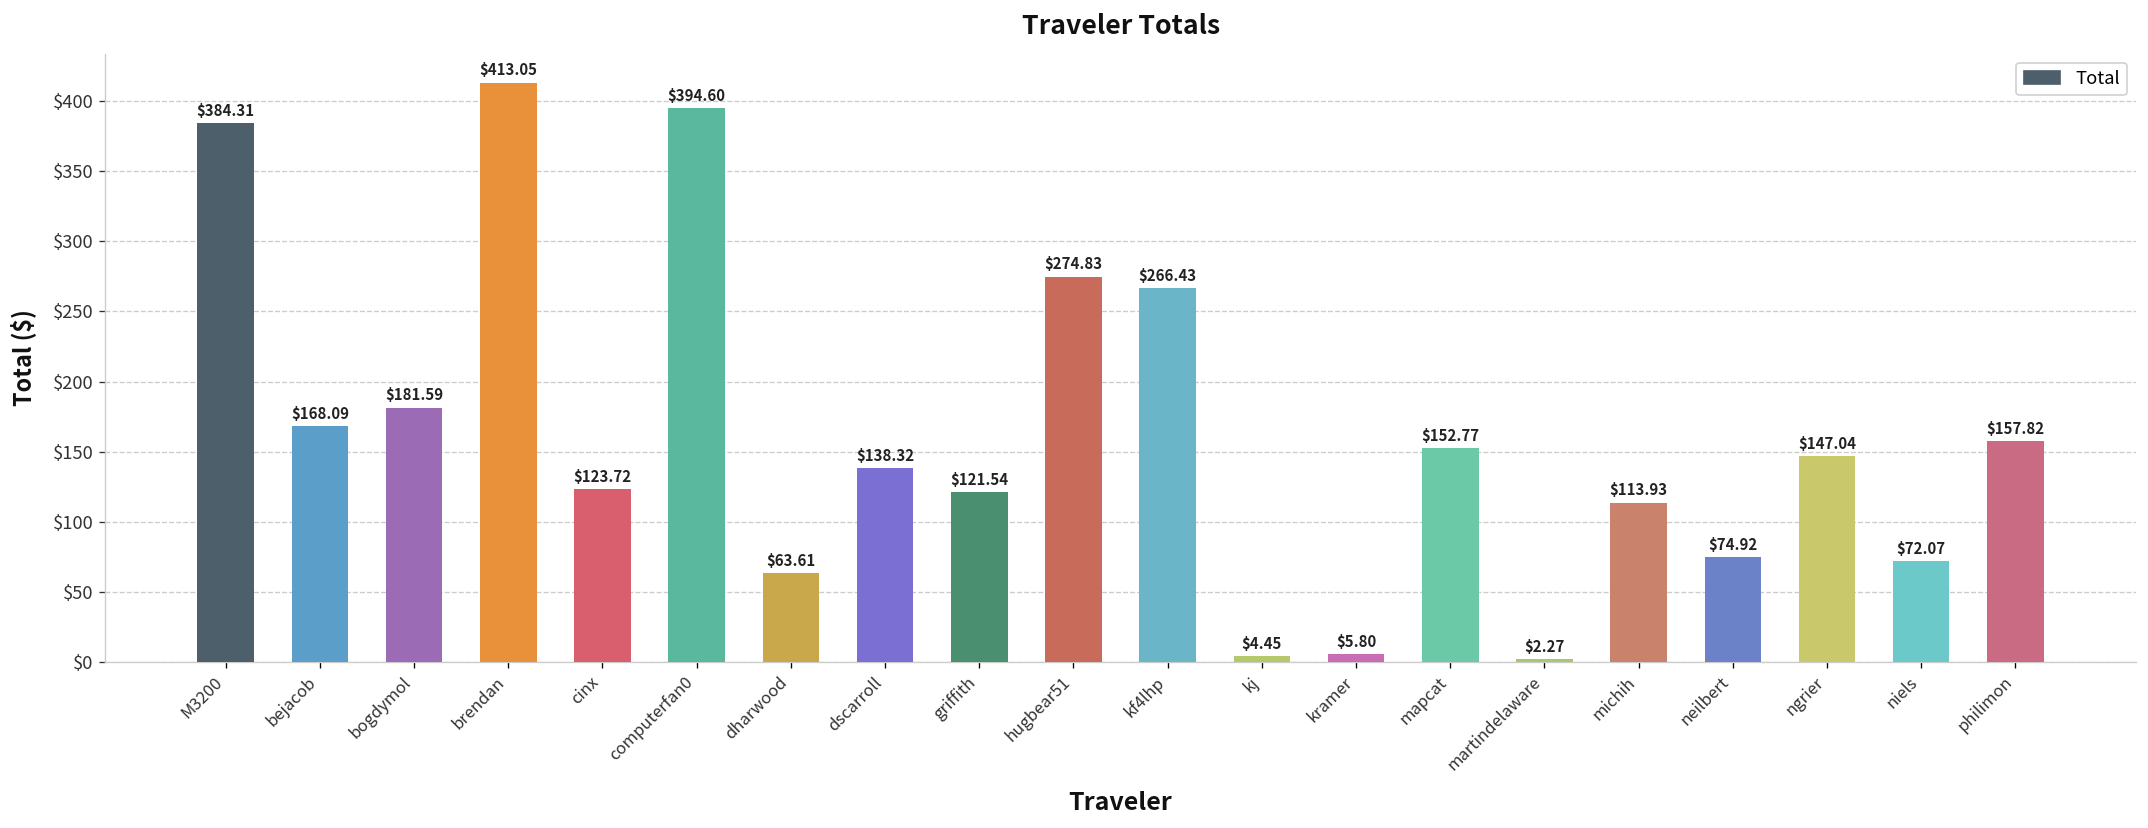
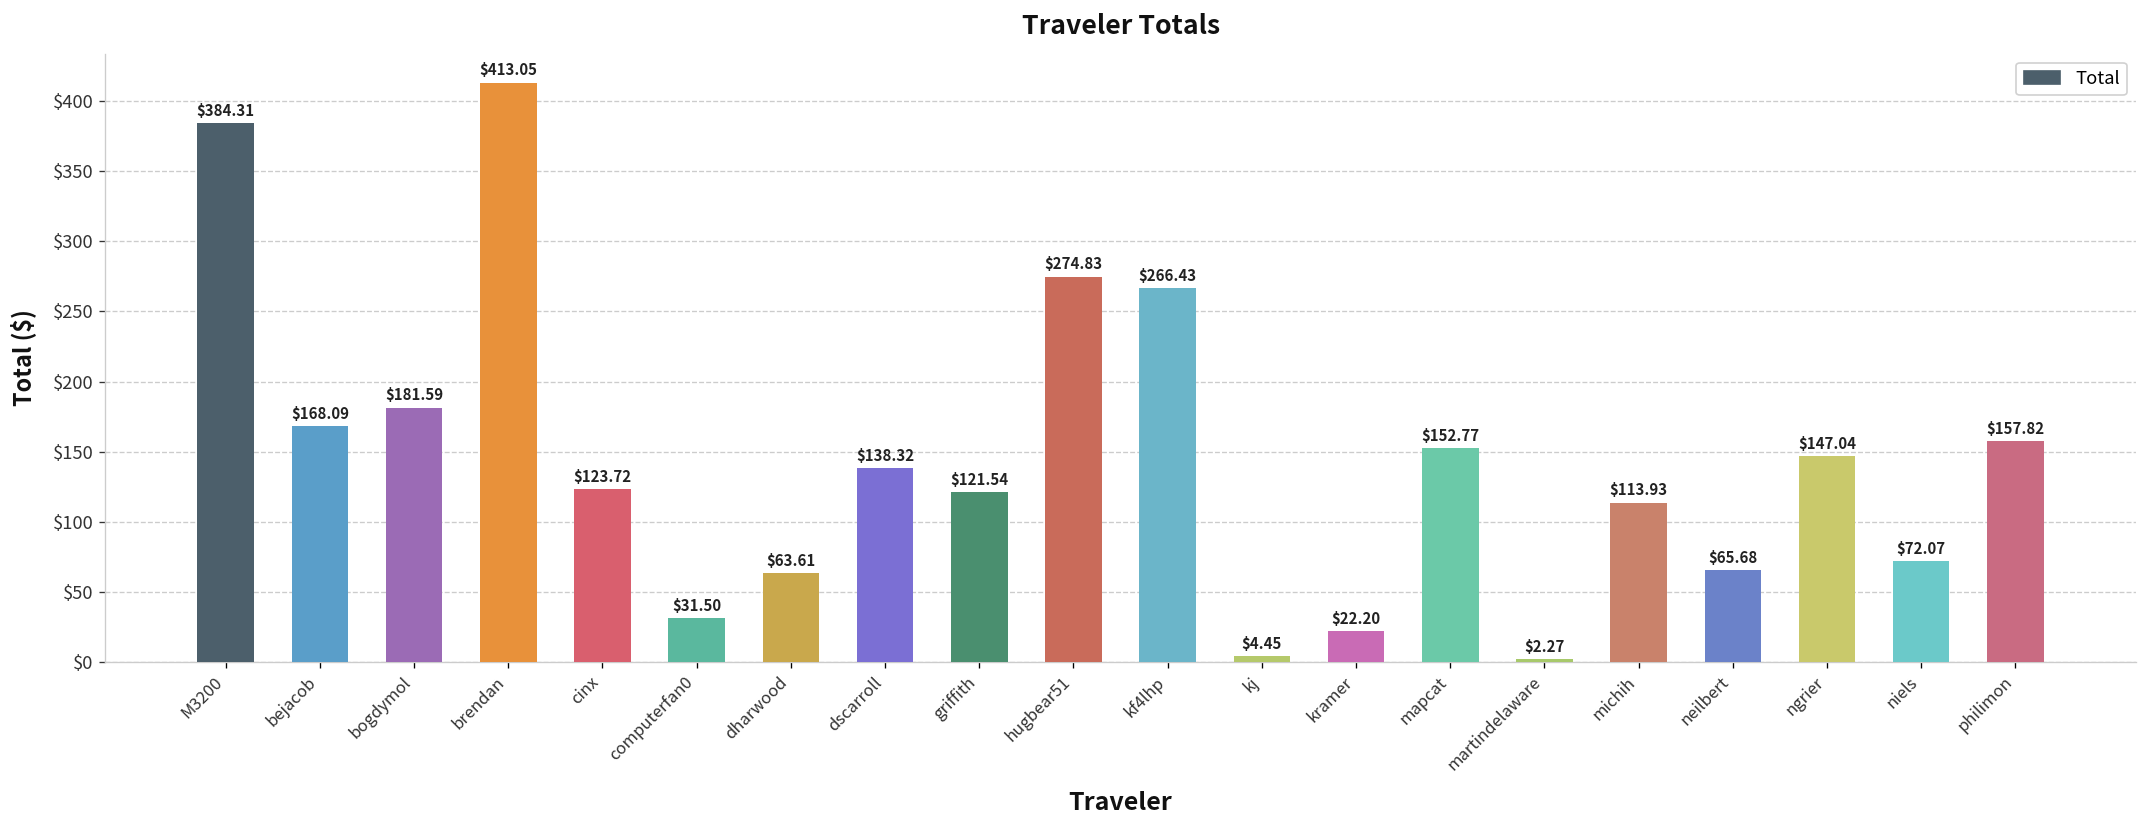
  {
    "M3200": "$384.31",
    "bejacob": "$168.09",
    "bogdymol": "$181.59",
    "brendan": "$413.05",
    "cinx": "$123.72",
-   "computerfan0": "$394.60",
+   "computerfan0": "$31.50",
    "dharwood": "$63.61",
    "dscarroll": "$138.32",
    "griffith": "$121.54",
    "hugbear51": "$274.83",
    "kf4lhp": "$266.43",
    "kj": "$4.45",
-   "kramer": "$5.80",
+   "kramer": "$22.20",
    "mapcat": "$152.77",
    "martindelaware": "$2.27",
    "michih": "$113.93",
-   "neilbert": "$74.92",
+   "neilbert": "$65.68",
    "ngrier": "$147.04",
    "niels": "$72.07",
    "philimon": "$157.82"
  }
